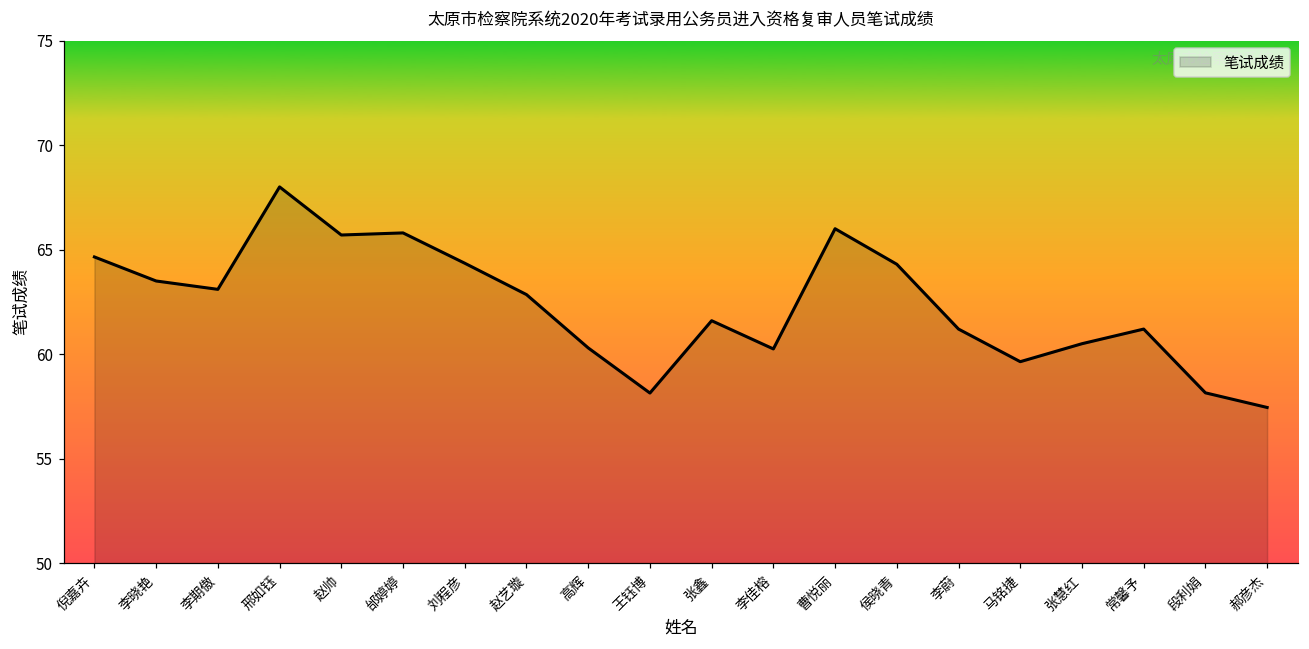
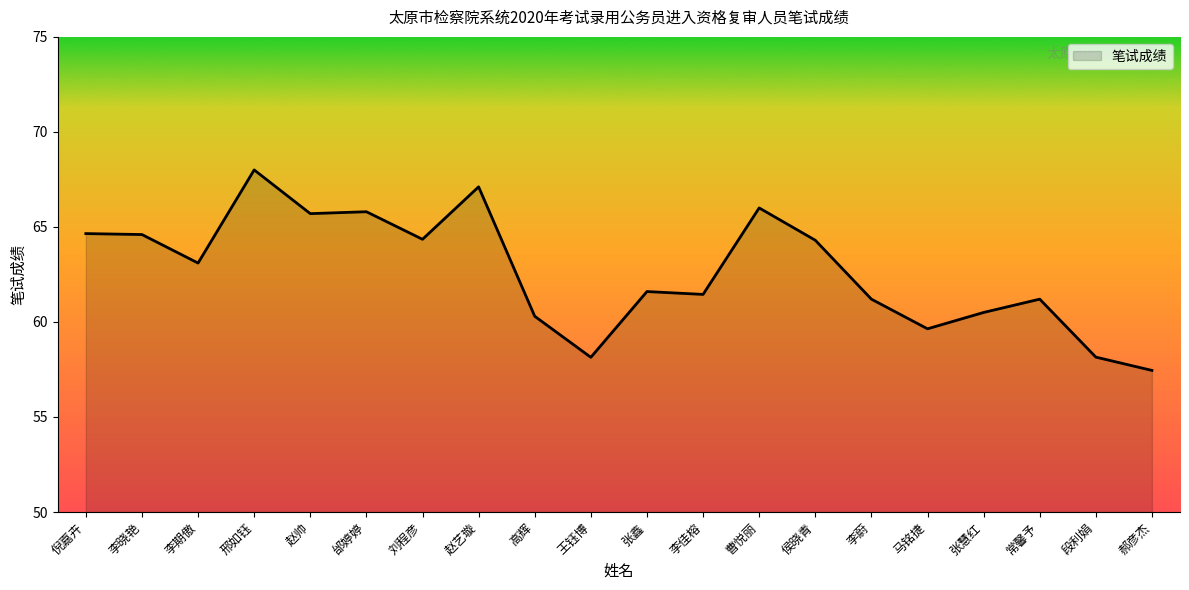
  {
    "倪嘉卉": 64.7,
-   "李晓艳": 63.5,
+   "李晓艳": 64.6,
    "李期傲": 63.1,
    "邢如钰": 68.0,
    "赵帅": 65.7,
    "邰婷婷": 65.8,
    "刘程彦": 64.4,
-   "赵艺璇": 62.9,
+   "赵艺璇": 67.1,
    "高辉": 60.3,
    "王钰博": 58.1,
    "张鑫": 61.6,
-   "李佳榕": 60.3,
+   "李佳榕": 61.5,
    "曹悦丽": 66.0,
    "侯晓青": 64.3,
    "李蔚": 61.2,
    "马铭捷": 59.6,
    "张慧红": 60.5,
    "常馨予": 61.2,
    "段利娟": 58.2,
    "郝彦杰": 57.5
  }
